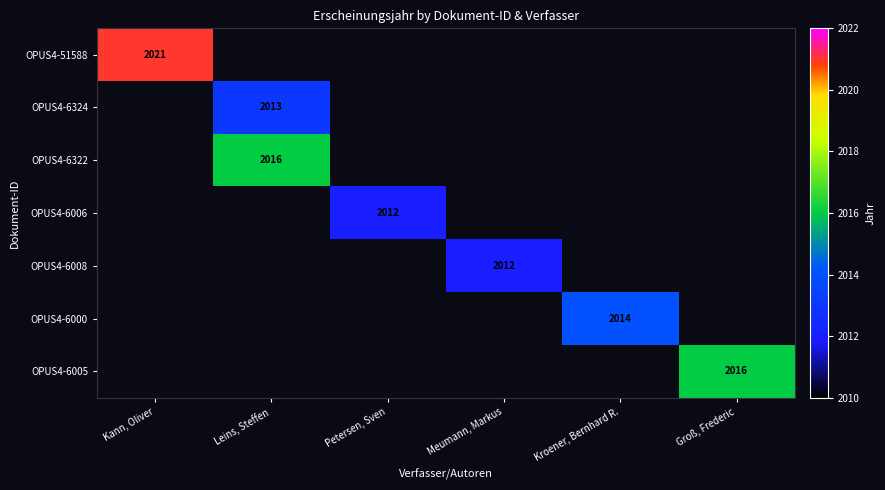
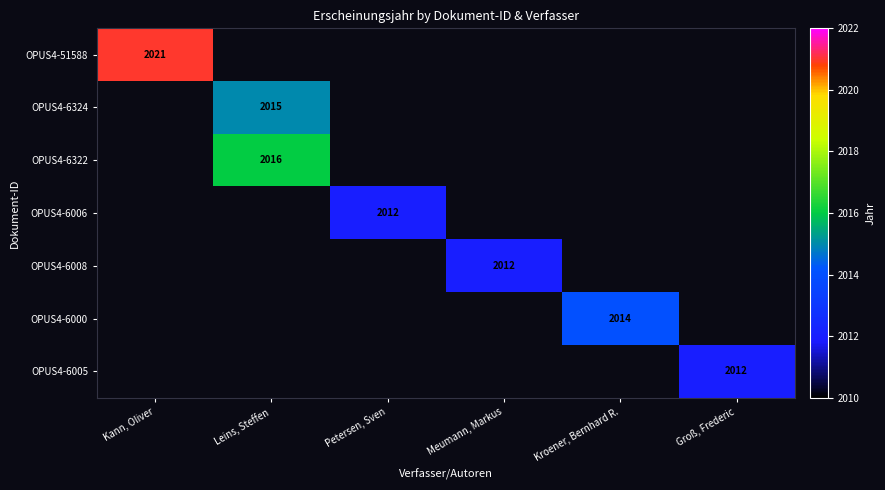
  {
    "OPUS4-51588": {
      "Kann, Oliver": 2021
    },
    "OPUS4-6324": {
-     "Leins, Steffen": 2013
+     "Leins, Steffen": 2015
    },
    "OPUS4-6322": {
      "Leins, Steffen": 2016
    },
    "OPUS4-6006": {
      "Petersen, Sven": 2012
    },
    "OPUS4-6008": {
      "Meumann, Markus": 2012
    },
    "OPUS4-6000": {
      "Kroener, Bernhard R.": 2014
    },
    "OPUS4-6005": {
-     "Groß, Frederic": 2016
+     "Groß, Frederic": 2012
    }
  }
